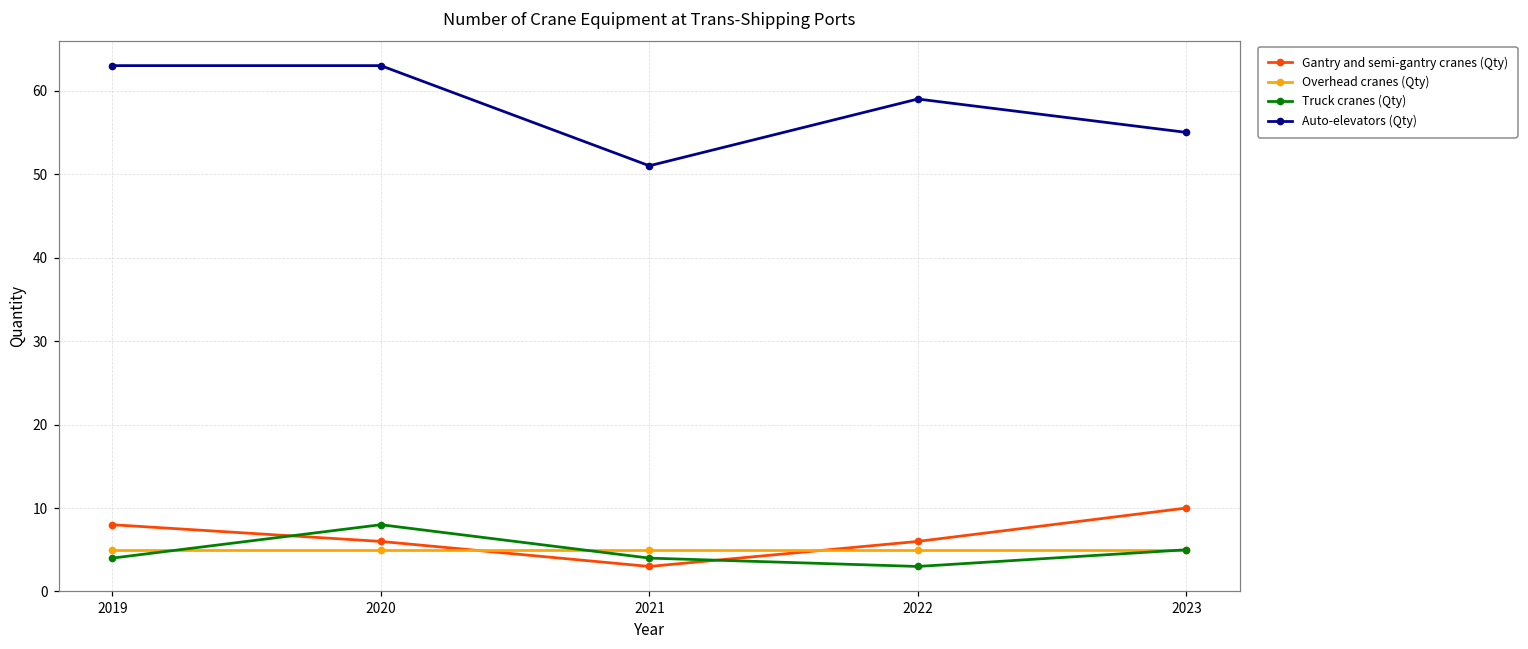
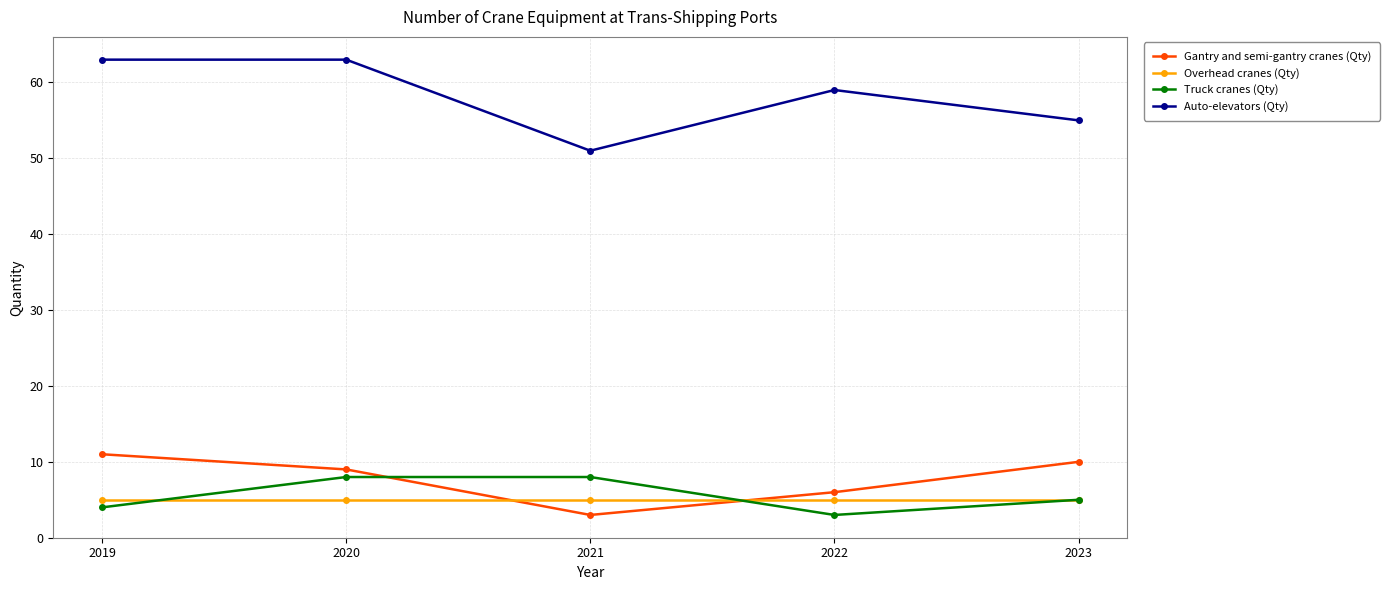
  {
    "Gantry and semi-gantry cranes (Qty)": {
-     "2019": 8,
-     "2020": 6,
+     "2019": 11,
+     "2020": 9,
      "2021": 3,
      "2022": 6,
      "2023": 10
    },
    "Overhead cranes (Qty)": {
      "2019": 5,
      "2020": 5,
      "2021": 5,
      "2022": 5
    },
    "Truck cranes (Qty)": {
      "2019": 4,
      "2020": 8,
-     "2021": 4,
+     "2021": 8,
      "2022": 3
    },
    "Auto-elevators (Qty)": {
      "2019": 63,
      "2020": 63,
      "2021": 51,
      "2022": 59,
      "2023": 55
    }
  }
